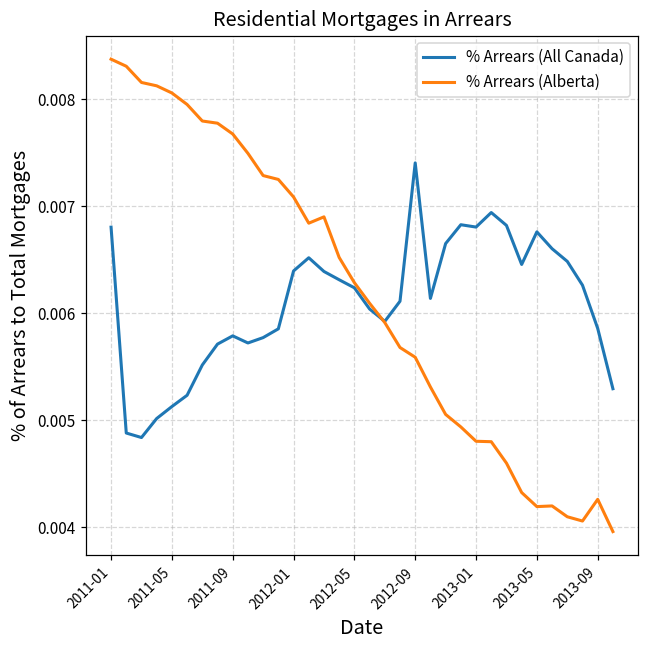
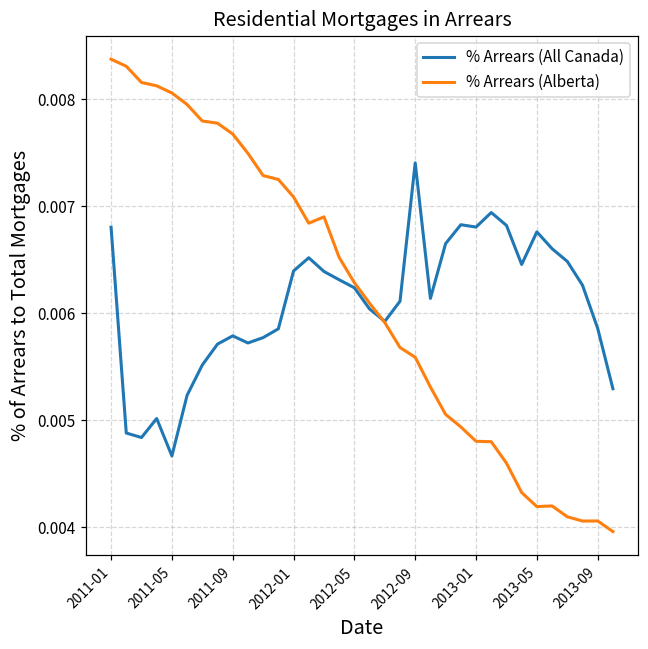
  {
    "% Arrears (All Canada)": {
      "2011-01": 0.0068,
-     "2011-05": 0.0051,
+     "2011-05": 0.0047,
      "2011-09": 0.0058,
      "2012-01": 0.0064,
      "2012-05": 0.0062,
      "2012-09": 0.0074,
      "2013-01": 0.0068,
      "2013-05": 0.0068,
      "2013-09": 0.0059
    },
    "% Arrears (Alberta)": {
      "2011-01": 0.0084,
      "2011-05": 0.0081,
      "2011-09": 0.0077,
      "2012-01": 0.0071,
      "2012-05": 0.0063,
      "2012-09": 0.0056,
      "2013-01": 0.0048,
      "2013-05": 0.0042,
-     "2013-09": 0.0043
+     "2013-09": 0.0041
    }
  }
